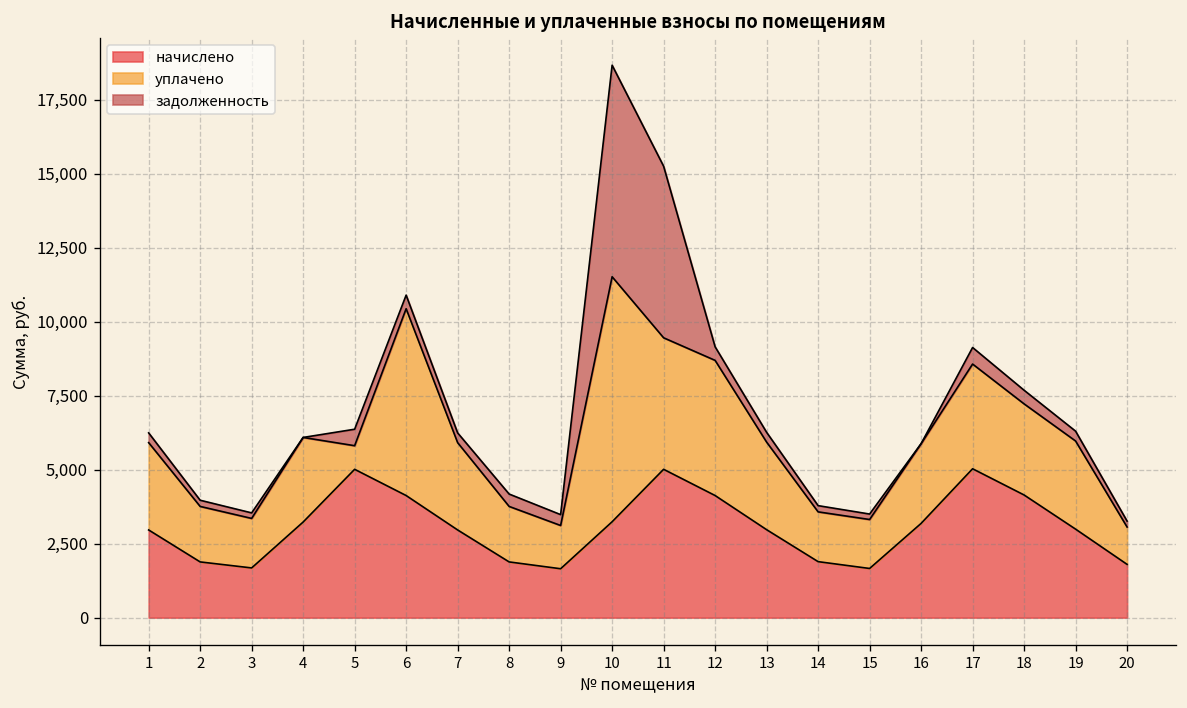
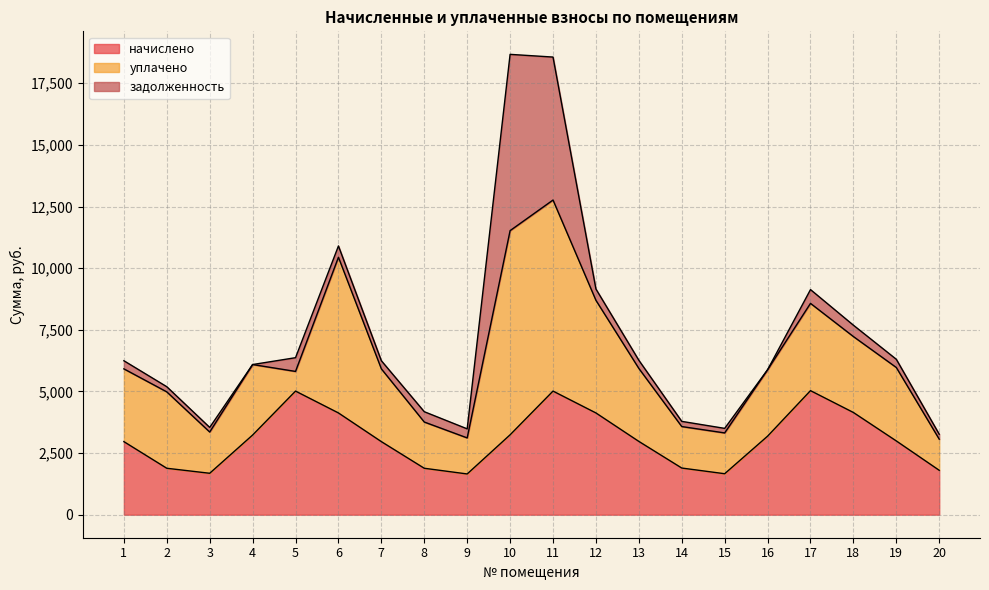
  {
    "уплачено": {
      "1": "3,000",
-     "2": "1,900",
+     "2": "3,100",
      "3": "1,700",
      "5": "800",
      "6": "6,300",
      "7": "3,000",
      "8": "1,900",
      "9": "1,500",
      "10": "8,300",
-     "11": "4,400",
+     "11": "7,800",
      "12": "4,600",
      "13": "3,000",
      "14": "1,700",
      "15": "1,700",
      "17": "3,500",
      "18": "3,100",
      "19": "3,000",
      "20": "1,300"
    }
  }
